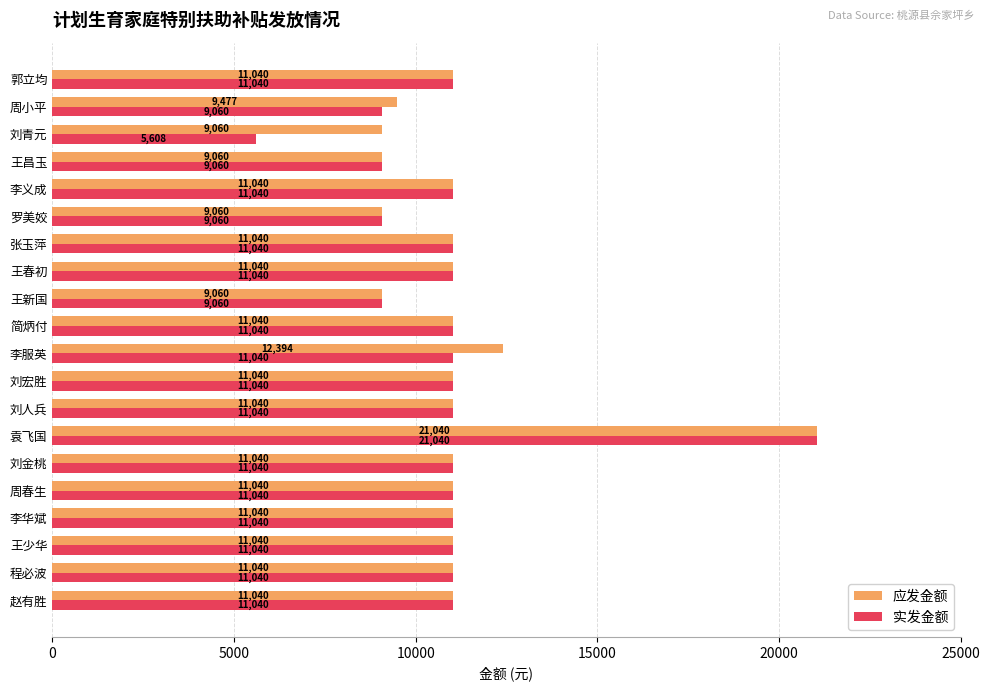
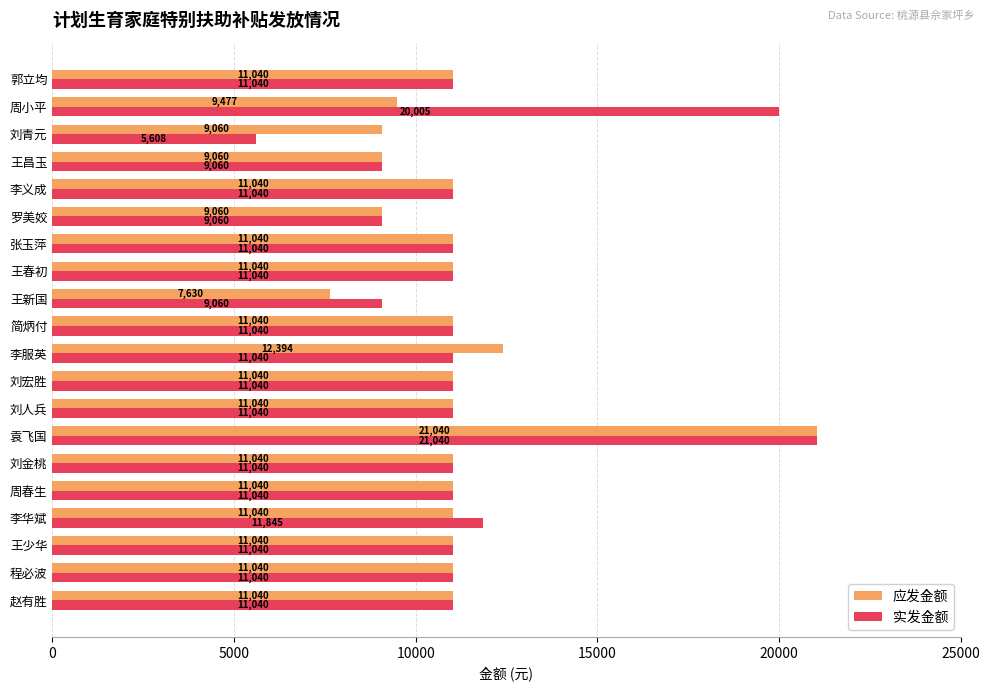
  {
    "应发金额": {
      "郭立均": "11,040",
      "周小平": "9,477",
      "刘青元": "9,060",
      "王昌玉": "9,060",
      "李义成": "11,040",
      "罗美姣": "9,060",
      "张玉萍": "11,040",
      "王春初": "11,040",
-     "王新国": "9,060",
+     "王新国": "7,630",
      "简炳付": "11,040",
      "李服英": "12,394",
      "刘宏胜": "11,040",
      "刘人兵": "11,040",
      "袁飞国": "21,040",
      "刘金桃": "11,040",
      "周春生": "11,040",
      "李华斌": "11,040",
      "王少华": "11,040",
      "程必波": "11,040",
      "赵有胜": "11,040"
    },
    "实发金额": {
      "郭立均": "11,040",
-     "周小平": "9,060",
+     "周小平": "20,005",
      "刘青元": "5,608",
      "王昌玉": "9,060",
      "李义成": "11,040",
      "罗美姣": "9,060",
      "张玉萍": "11,040",
      "王春初": "11,040",
      "王新国": "9,060",
      "简炳付": "11,040",
      "李服英": "11,040",
      "刘宏胜": "11,040",
      "刘人兵": "11,040",
      "袁飞国": "21,040",
      "刘金桃": "11,040",
      "周春生": "11,040",
-     "李华斌": "11,040",
+     "李华斌": "11,845",
      "王少华": "11,040",
      "程必波": "11,040",
      "赵有胜": "11,040"
    }
  }
